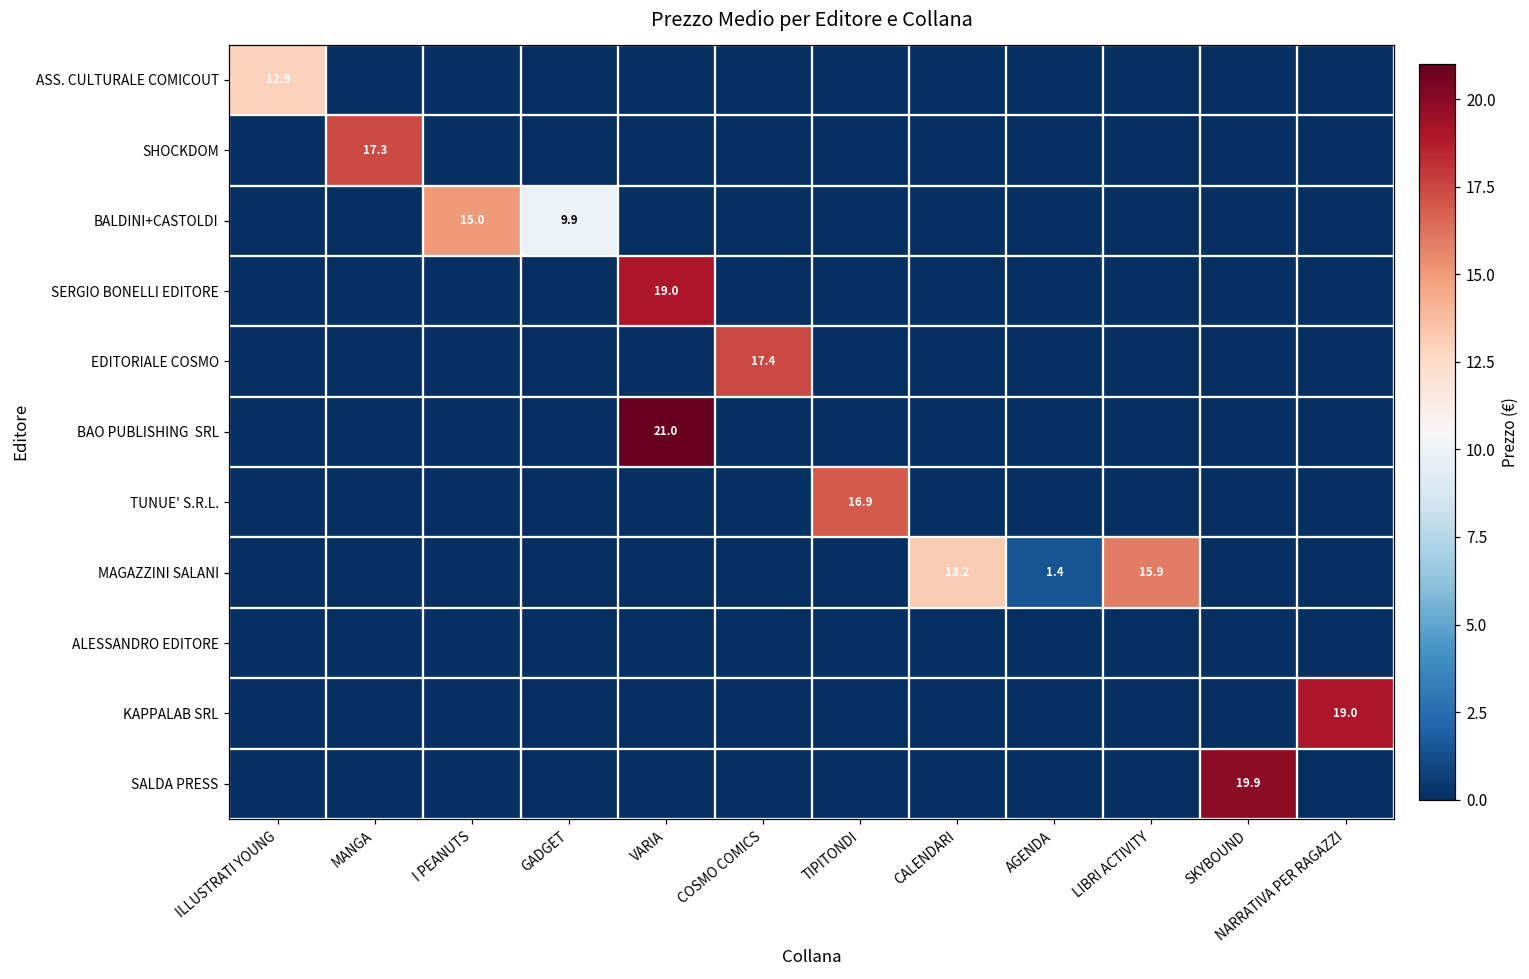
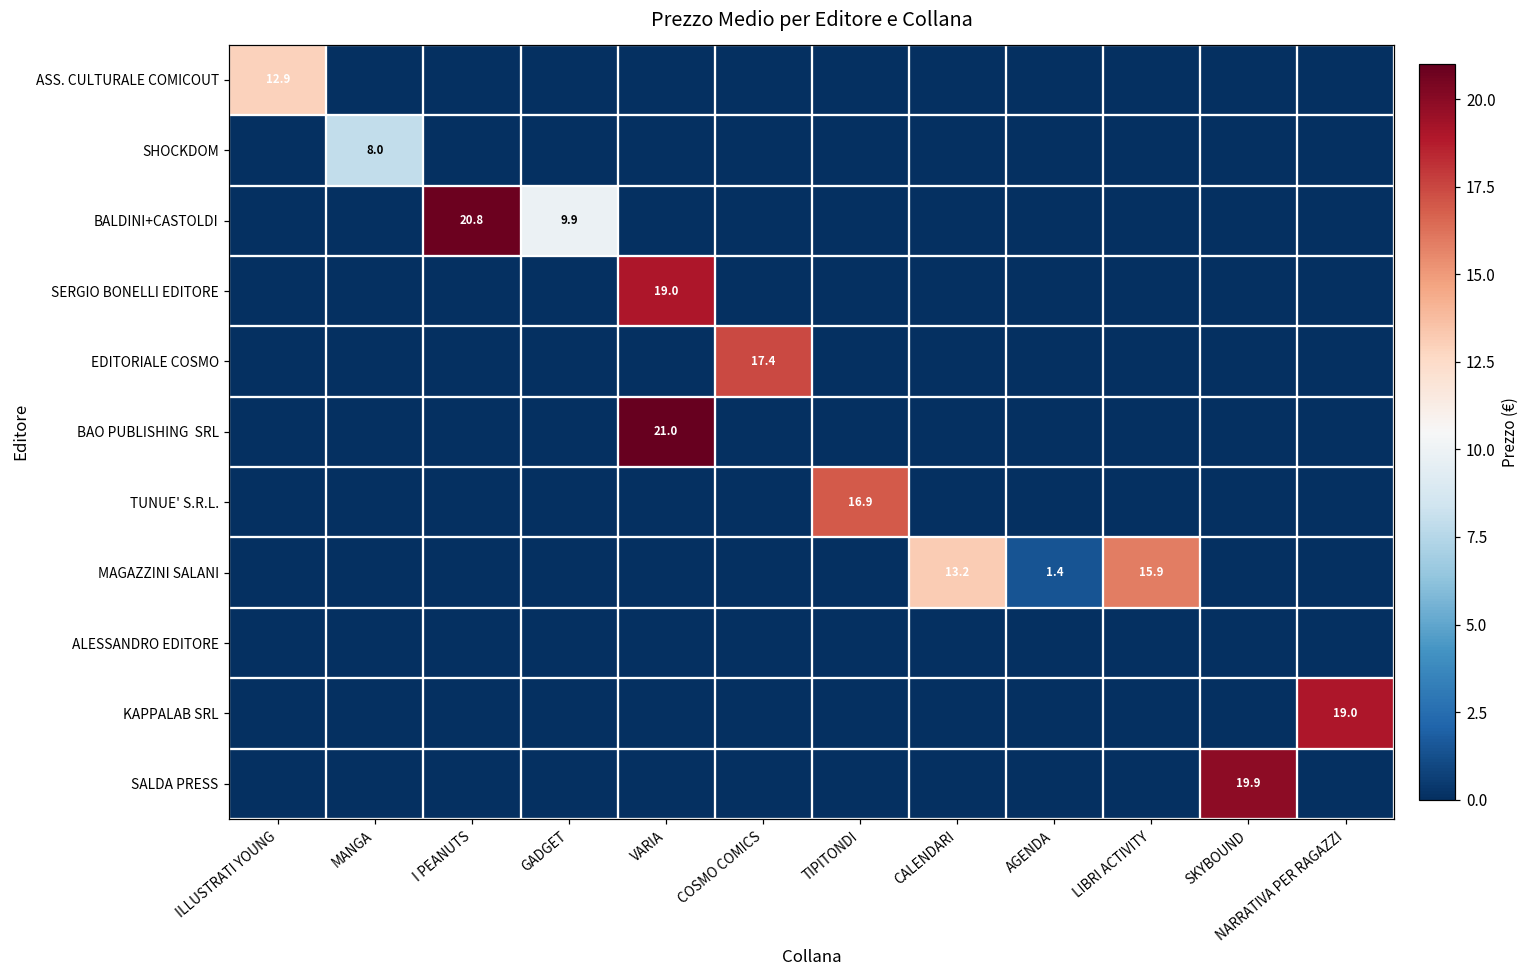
  {
    "ASS. CULTURALE COMICOUT": {
      "ILLUSTRATI YOUNG": 12.9
    },
    "SHOCKDOM": {
-     "MANGA": 17.3
+     "MANGA": 8.0
    },
    "BALDINI+CASTOLDI": {
-     "I PEANUTS": 15.0,
+     "I PEANUTS": 20.8,
      "GADGET": 9.9
    },
    "SERGIO BONELLI EDITORE": {
      "VARIA": 19.0
    },
    "EDITORIALE COSMO": {
      "COSMO COMICS": 17.4
    },
    "BAO PUBLISHING SRL": {
      "VARIA": 21.0
    },
    "TUNUE' S.R.L.": {
      "TIPITONDI": 16.9
    },
    "MAGAZZINI SALANI": {
      "CALENDARI": 13.2,
      "AGENDA": 1.4,
      "LIBRI ACTIVITY": 15.9
    },
    "KAPPALAB SRL": {
      "NARRATIVA PER RAGAZZI": 19.0
    },
    "SALDA PRESS": {
      "SKYBOUND": 19.9
    }
  }
